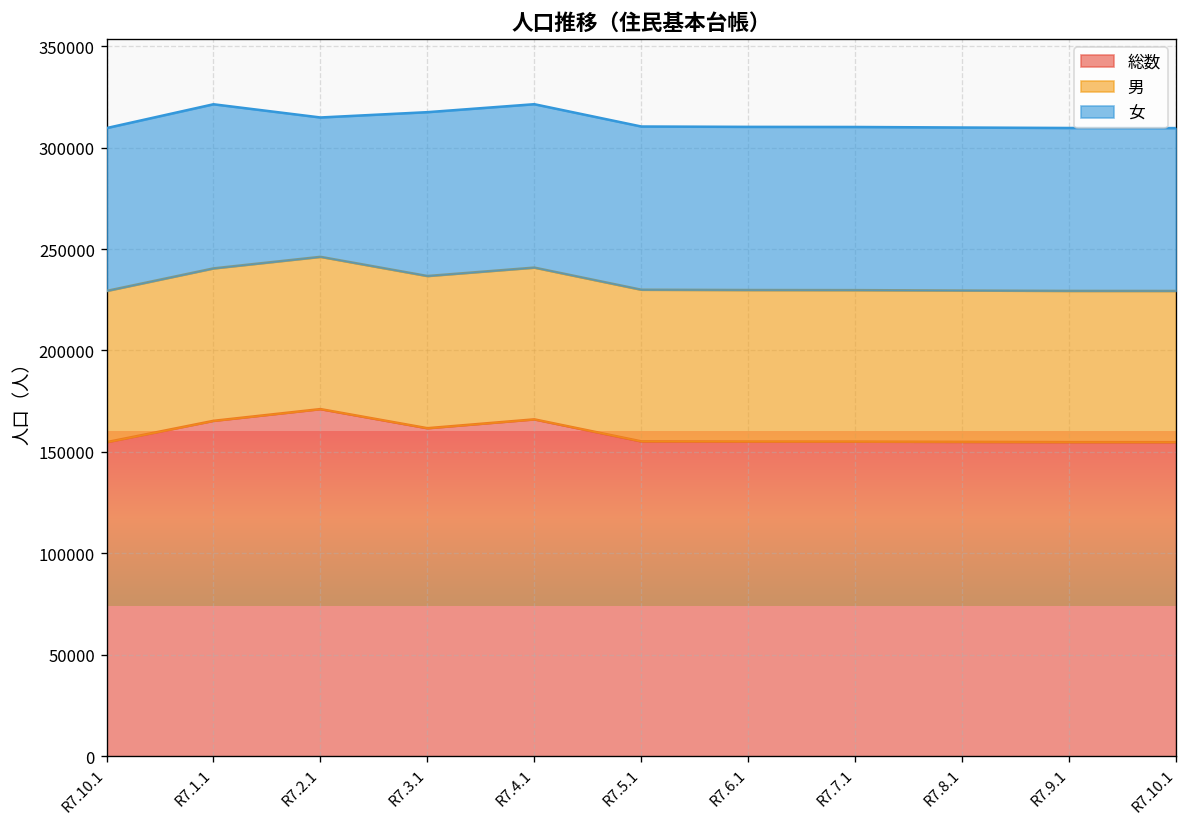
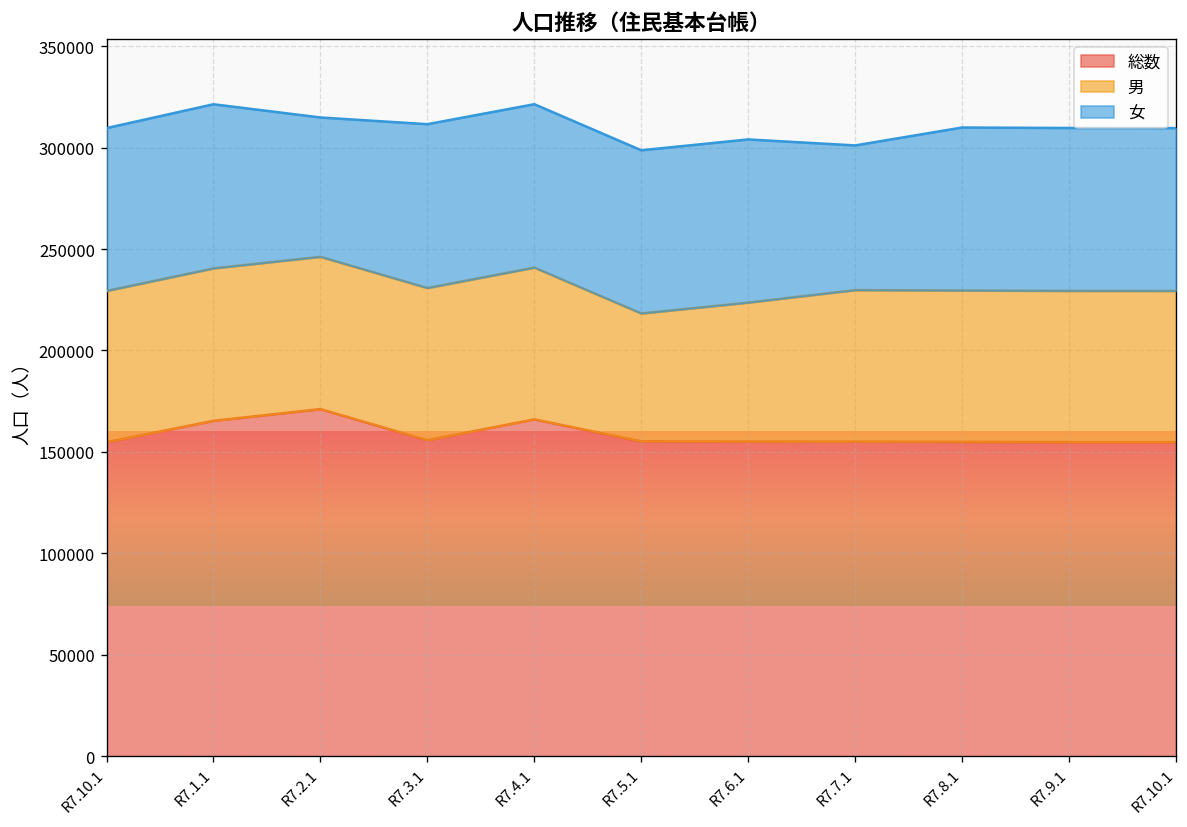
  {
    "総数": {
      "R7.1.1": 165000,
      "R7.2.1": 171000,
-     "R7.3.1": 162000,
+     "R7.3.1": 156000,
      "R7.4.1": 166000,
      "R7.5.1": 155000,
      "R7.6.1": 155000,
      "R7.7.1": 155000,
      "R7.8.1": 155000,
      "R7.9.1": 155000
    },
    "男": {
      "R7.1.1": 75000,
      "R7.2.1": 75000,
      "R7.3.1": 75000,
      "R7.4.1": 75000,
-     "R7.5.1": 75000,
-     "R7.6.1": 75000,
+     "R7.5.1": 63000,
+     "R7.6.1": 68000,
      "R7.7.1": 75000,
      "R7.8.1": 75000,
      "R7.9.1": 75000
    },
    "女": {
      "R7.1.1": 81000,
      "R7.2.1": 69000,
      "R7.3.1": 81000,
      "R7.4.1": 81000,
      "R7.5.1": 80000,
      "R7.6.1": 80000,
-     "R7.7.1": 80000,
+     "R7.7.1": 71000,
      "R7.8.1": 80000,
      "R7.9.1": 80000
    }
  }
